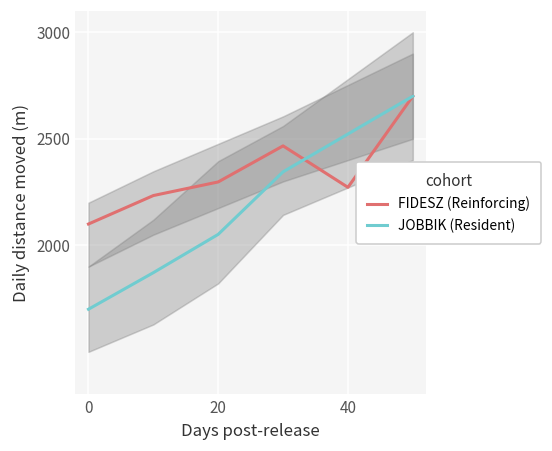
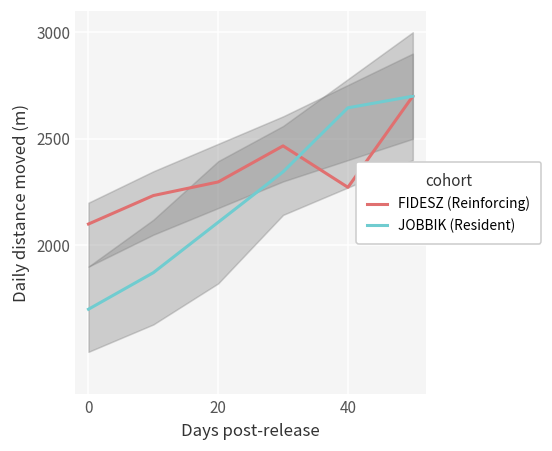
  {
    "FIDESZ (Reinforcing)": {
      "0": 2100,
      "20": 2300,
      "40": 2270
    },
    "JOBBIK (Resident)": {
      "0": 1700,
-     "20": 2050,
-     "40": 2520
+     "20": 2110,
+     "40": 2650
    }
  }
